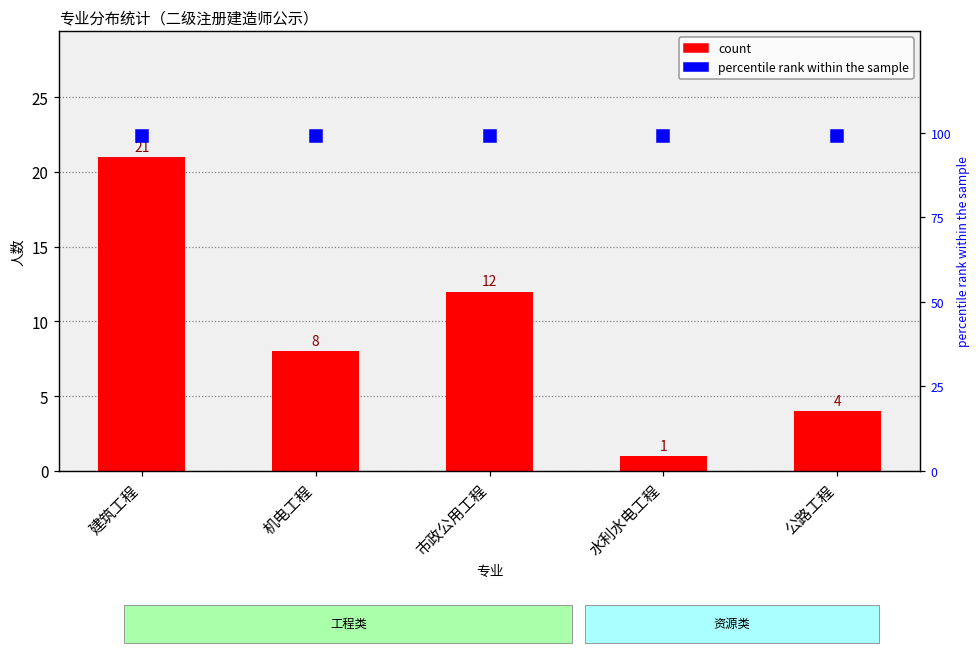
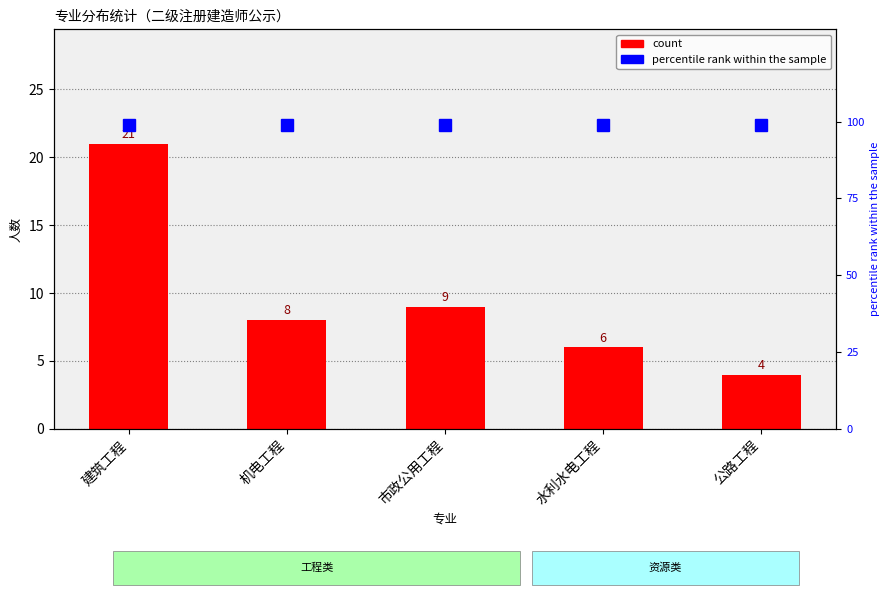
  {
    "count": {
      "建筑工程": 21,
      "机电工程": 8,
-     "市政公用工程": 12,
-     "水利水电工程": 1,
+     "市政公用工程": 9,
+     "水利水电工程": 6,
      "公路工程": 4
    }
  }
